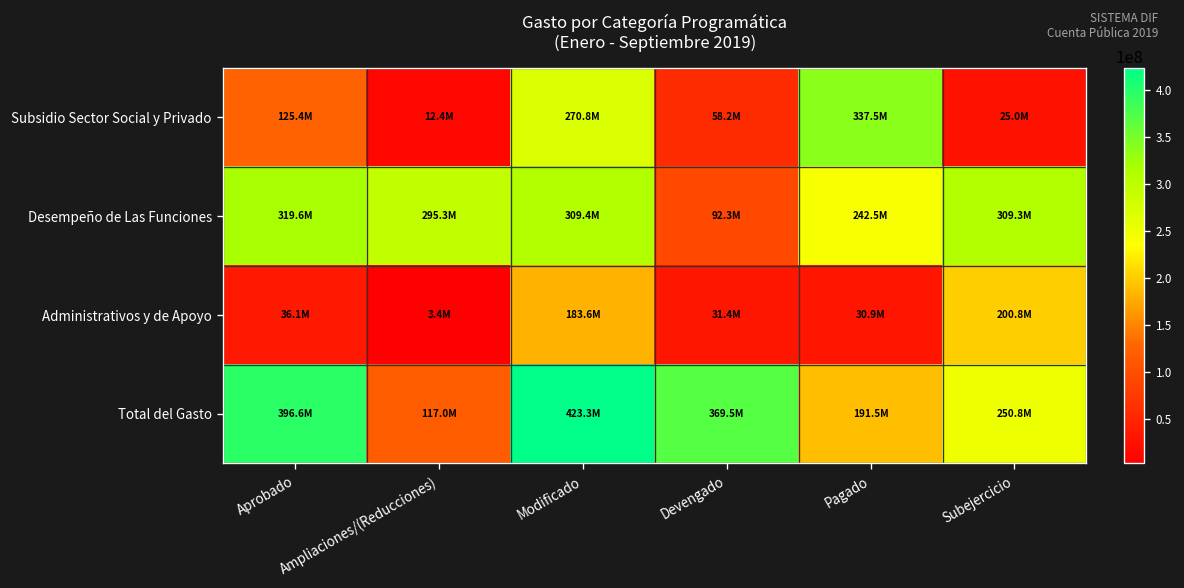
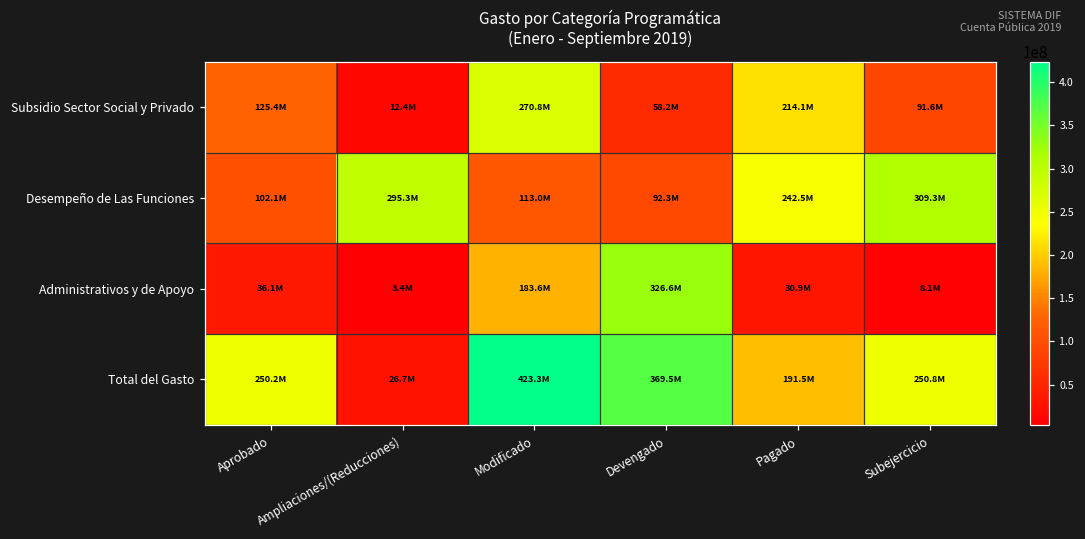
  {
    "Subsidio Sector Social y Privado": {
      "Aprobado": "125.4M",
      "Ampliaciones/(Reducciones)": "12.4M",
      "Modificado": "270.8M",
      "Devengado": "58.2M",
-     "Pagado": "337.5M",
-     "Subejercicio": "25.0M"
+     "Pagado": "214.1M",
+     "Subejercicio": "91.6M"
    },
    "Desempeño de Las Funciones": {
-     "Aprobado": "319.6M",
+     "Aprobado": "102.1M",
      "Ampliaciones/(Reducciones)": "295.3M",
-     "Modificado": "309.4M",
+     "Modificado": "113.0M",
      "Devengado": "92.3M",
      "Pagado": "242.5M",
      "Subejercicio": "309.3M"
    },
    "Administrativos y de Apoyo": {
      "Aprobado": "36.1M",
      "Ampliaciones/(Reducciones)": "3.4M",
      "Modificado": "183.6M",
-     "Devengado": "31.4M",
+     "Devengado": "326.6M",
      "Pagado": "30.9M",
-     "Subejercicio": "200.8M"
+     "Subejercicio": "8.1M"
    },
    "Total del Gasto": {
-     "Aprobado": "396.6M",
-     "Ampliaciones/(Reducciones)": "117.0M",
+     "Aprobado": "250.2M",
+     "Ampliaciones/(Reducciones)": "26.7M",
      "Modificado": "423.3M",
      "Devengado": "369.5M",
      "Pagado": "191.5M",
      "Subejercicio": "250.8M"
    }
  }
